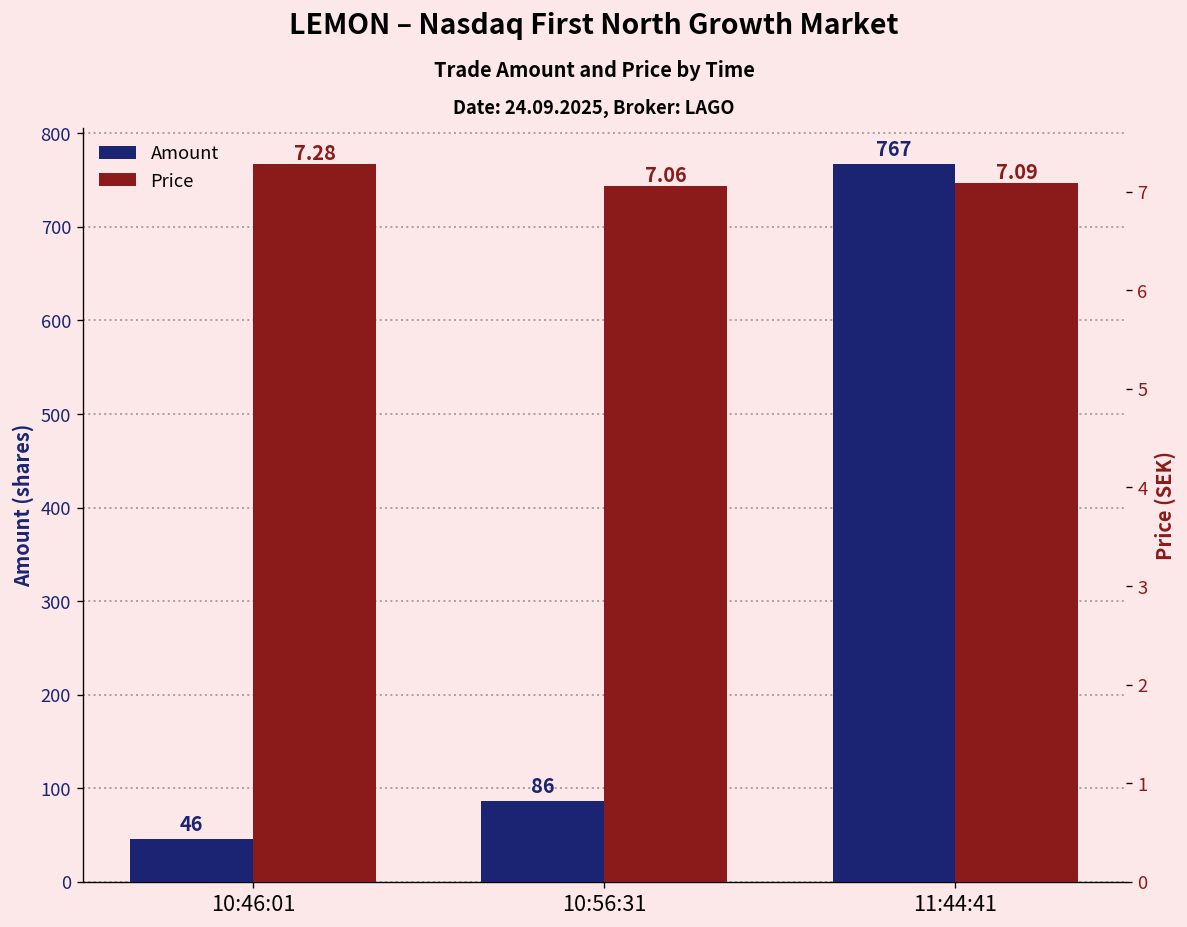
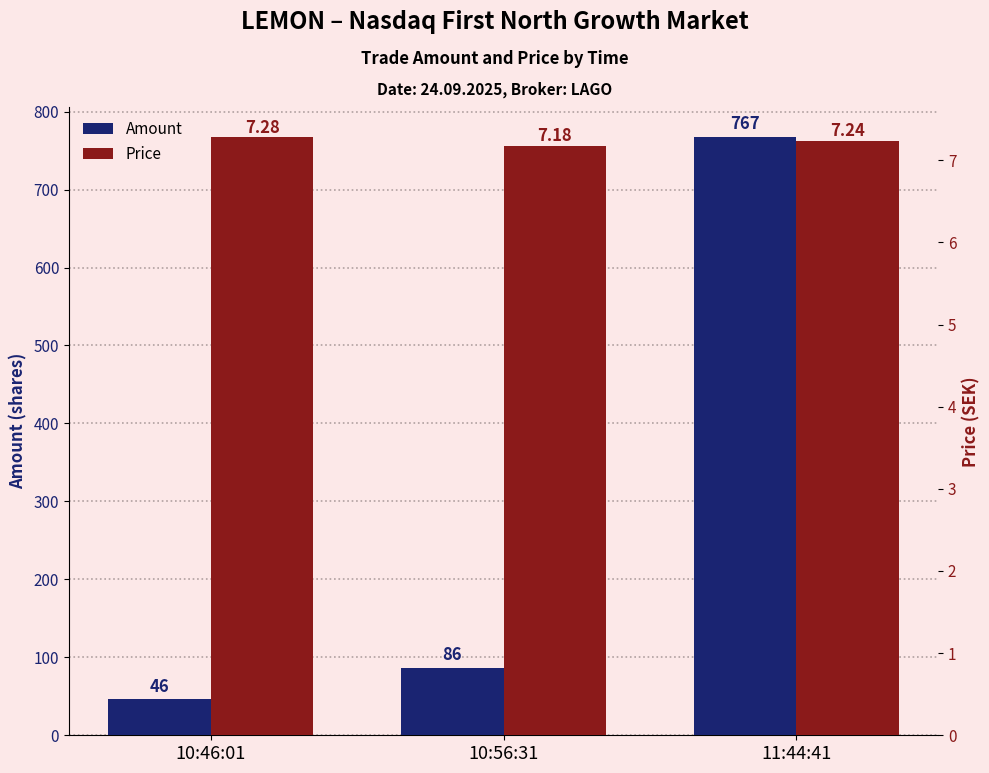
  {
    "Amount": {
      "10:46:01": 46,
      "10:56:31": 86,
      "11:44:41": 767
    },
    "Price": {
      "10:46:01": 7.28,
-     "10:56:31": 7.06,
-     "11:44:41": 7.09
+     "10:56:31": 7.18,
+     "11:44:41": 7.24
    }
  }
